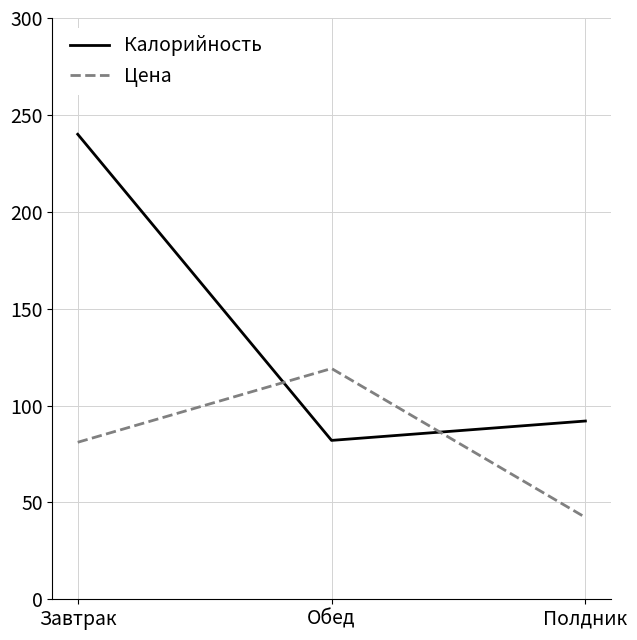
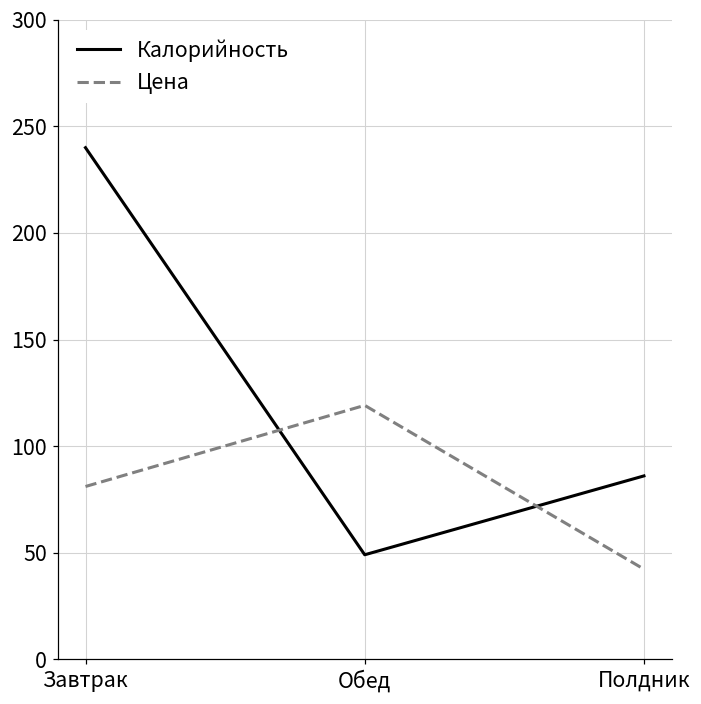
  {
    "Калорийность": {
      "Завтрак": 240,
-     "Обед": 82,
-     "Полдник": 92
+     "Обед": 49,
+     "Полдник": 86
    },
    "Цена": {
      "Завтрак": 81,
      "Обед": 119,
      "Полдник": 42
    }
  }
